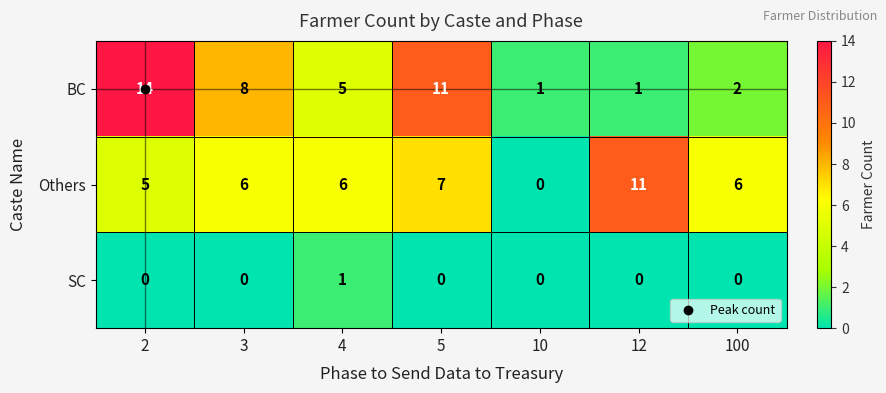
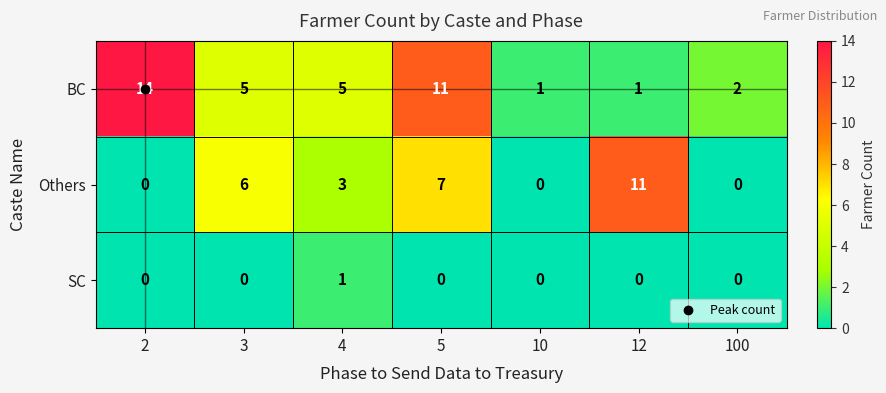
  {
    "BC": {
-     "3": 8,
+     "3": 5,
      "4": 5,
      "5": 11,
      "10": 1,
      "12": 1,
      "100": 2
    },
    "Others": {
-     "2": 5,
+     "2": 0,
      "3": 6,
-     "4": 6,
+     "4": 3,
      "5": 7,
      "10": 0,
      "12": 11,
-     "100": 6
+     "100": 0
    },
    "SC": {
      "2": 0,
      "3": 0,
      "4": 1,
      "5": 0,
      "10": 0,
      "12": 0,
      "100": 0
    }
  }
